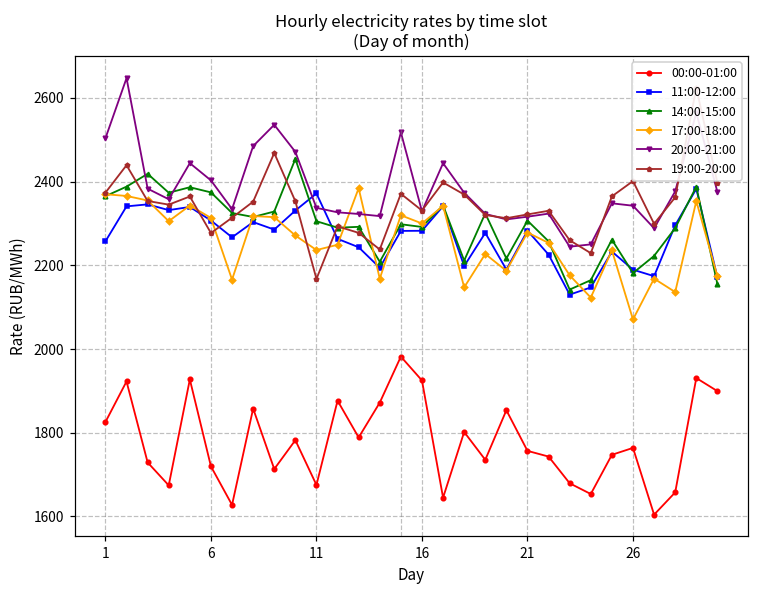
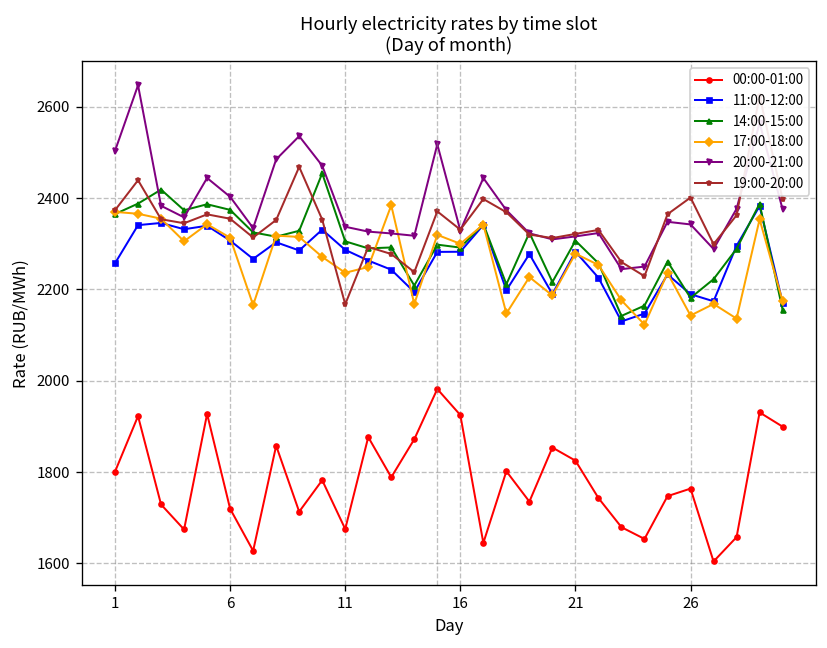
  {
    "00:00-01:00": {
-     "1": 1830,
+     "1": 1800,
      "6": 1720,
      "11": 1680,
      "16": 1930,
-     "21": 1760,
+     "21": 1830,
      "26": 1760
    },
    "11:00-12:00": {
      "1": 2260,
-     "11": 2370,
+     "11": 2290,
      "16": 2280,
      "26": 2190
    },
    "14:00-15:00": {
      "6": 2370,
      "11": 2310,
      "16": 2290,
      "21": 2310,
      "26": 2180
    },
    "17:00-18:00": {
      "11": 2240,
      "16": 2300,
-     "26": 2070
+     "26": 2140
    },
    "20:00-21:00": {
      "1": 2500,
      "6": 2400,
      "11": 2340,
      "26": 2340
    },
    "19:00-20:00": {
-     "6": 2280,
+     "6": 2350,
      "11": 2170,
      "26": 2400
    }
  }
